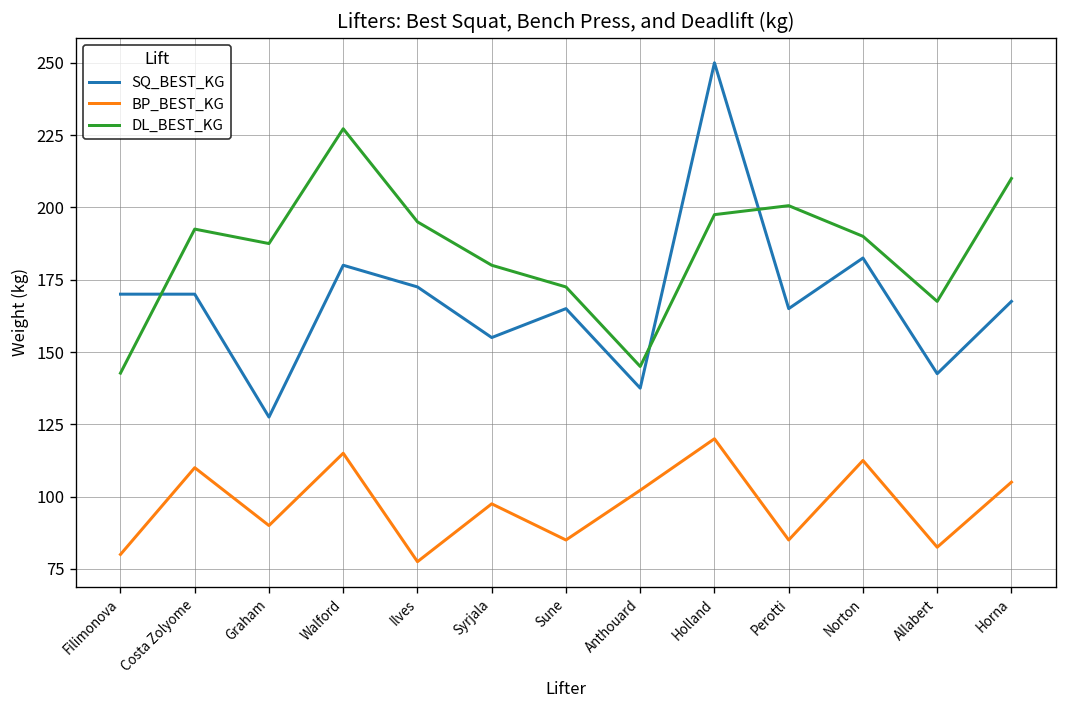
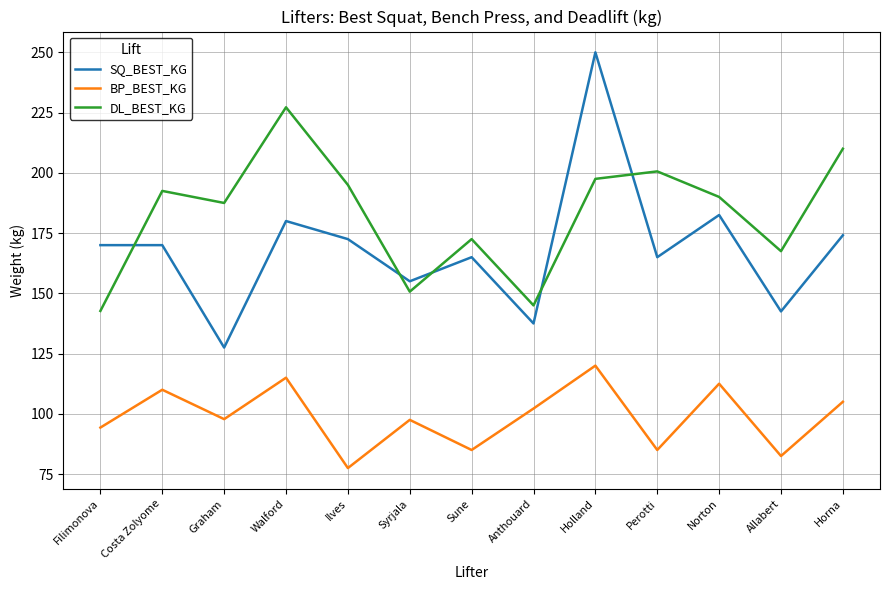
  {
    "SQ_BEST_KG": {
      "Filimonova": 170,
      "Costa Zolyome": 170,
      "Graham": 128,
      "Walford": 180,
      "Ilves": 173,
      "Syrjala": 155,
      "Sune": 165,
      "Anthouard": 138,
      "Holland": 250,
      "Perotti": 165,
      "Norton": 183,
      "Allabert": 143,
-     "Horna": 168
+     "Horna": 174
    },
    "BP_BEST_KG": {
-     "Filimonova": 80,
+     "Filimonova": 94,
      "Costa Zolyome": 110,
-     "Graham": 90,
+     "Graham": 98,
      "Walford": 115,
      "Ilves": 78,
      "Syrjala": 98,
      "Sune": 85,
      "Anthouard": 102,
      "Holland": 120,
      "Perotti": 85,
      "Norton": 113,
      "Allabert": 83,
      "Horna": 105
    },
    "DL_BEST_KG": {
      "Filimonova": 143,
      "Costa Zolyome": 193,
      "Graham": 188,
      "Walford": 227,
      "Ilves": 195,
-     "Syrjala": 180,
+     "Syrjala": 151,
      "Sune": 173,
      "Anthouard": 145,
      "Holland": 198,
      "Perotti": 201,
      "Norton": 190,
      "Allabert": 168,
      "Horna": 210
    }
  }
